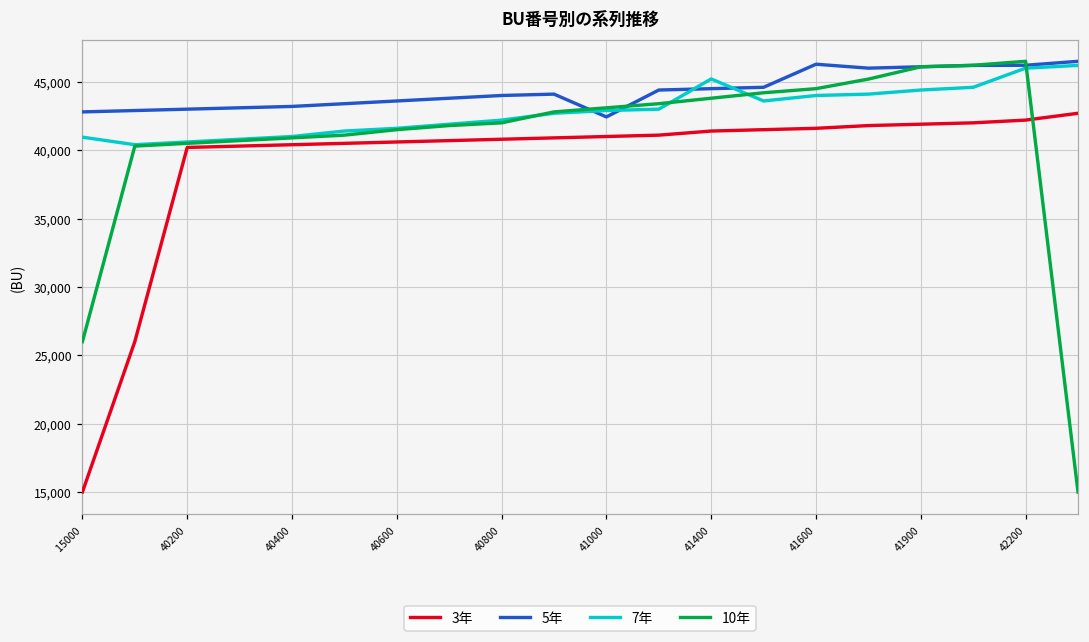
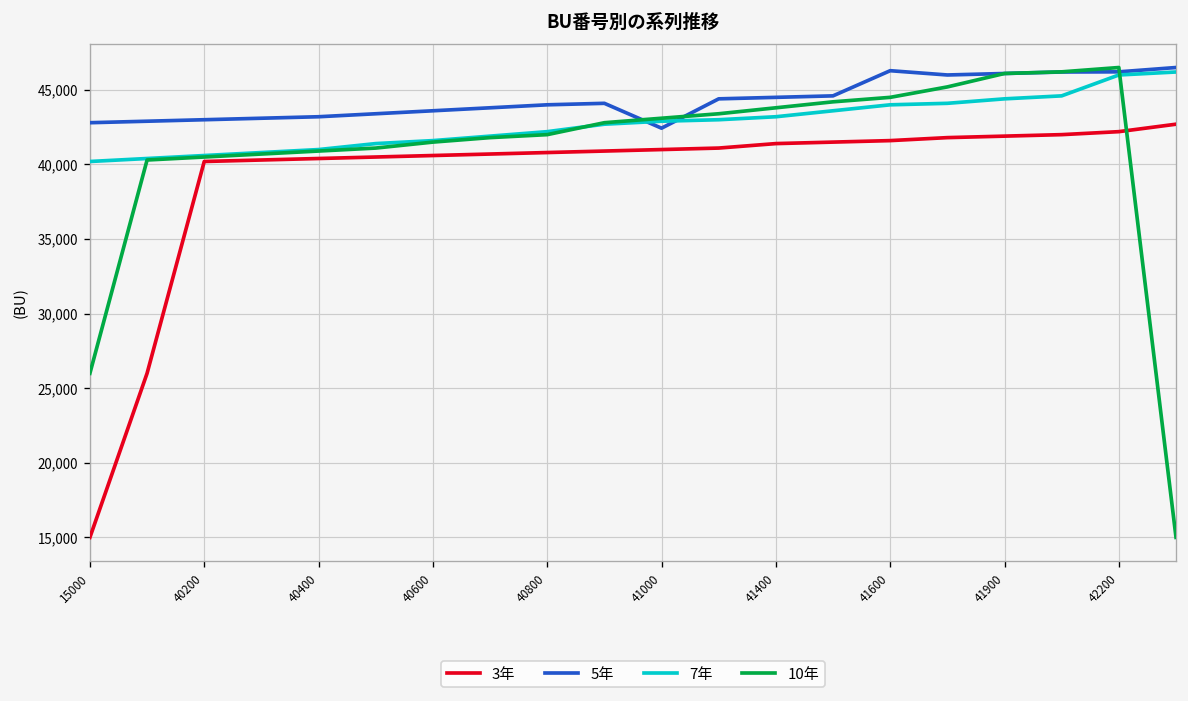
  {
    "3年": {
      "15000": "15,000",
      "40200": "40,200",
      "40400": "40,400",
      "40600": "40,600",
      "40800": "40,800",
      "41000": "41,000",
      "41400": "41,400",
      "41600": "41,600",
      "41900": "41,900",
      "42200": "42,200"
    },
    "5年": {
      "15000": "42,800",
      "40200": "43,000",
      "40400": "43,200",
      "40600": "43,600",
      "40800": "44,000",
      "41000": "42,400",
      "41400": "44,500",
      "41600": "46,300",
      "42200": "46,200"
    },
    "7年": {
-     "15000": "41,000",
-     "41400": "45,200",
+     "15000": "40,200",
+     "41400": "43,200",
      "41600": "44,000",
      "41900": "44,400",
      "42200": "46,000"
    },
    "10年": {
      "15000": "26,000",
      "41400": "43,800",
      "41600": "44,500",
      "42200": "46,500"
    }
  }
